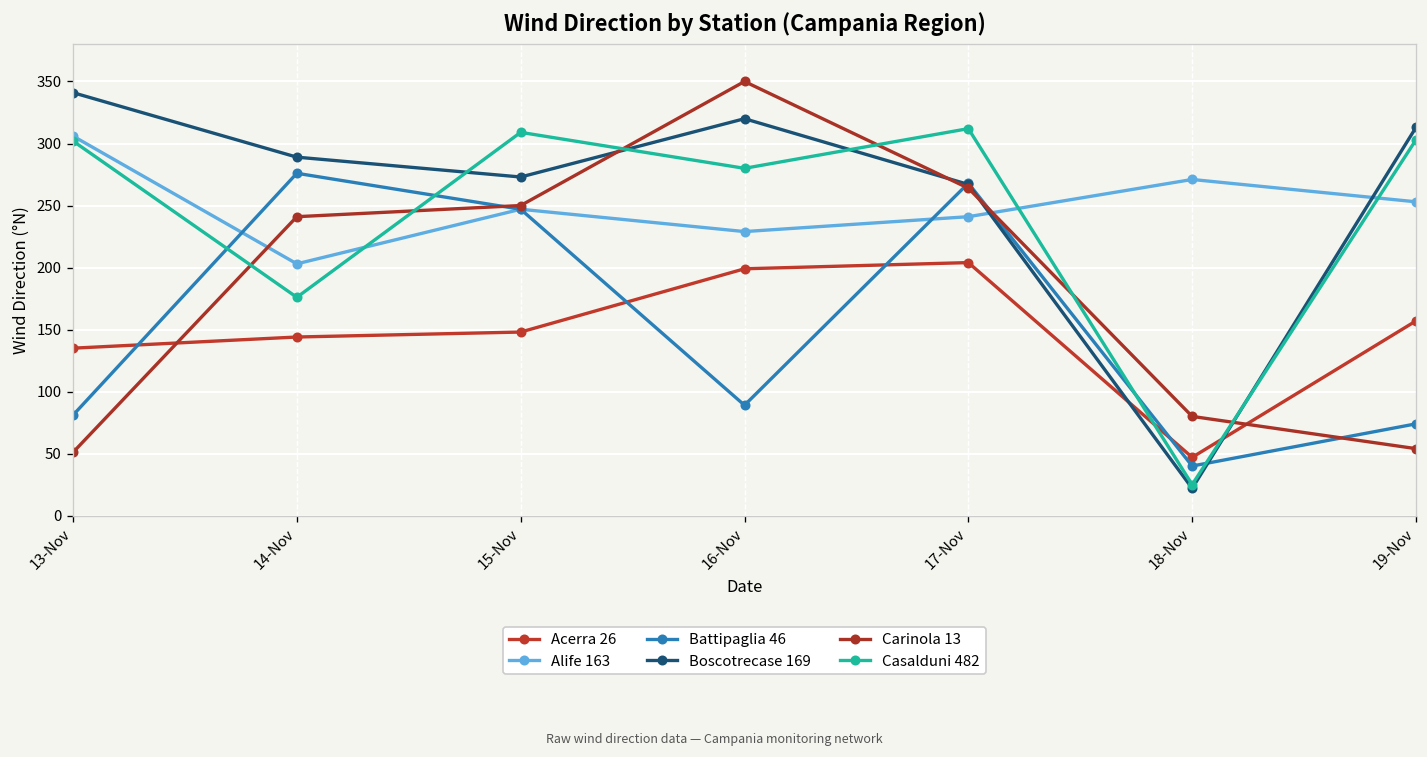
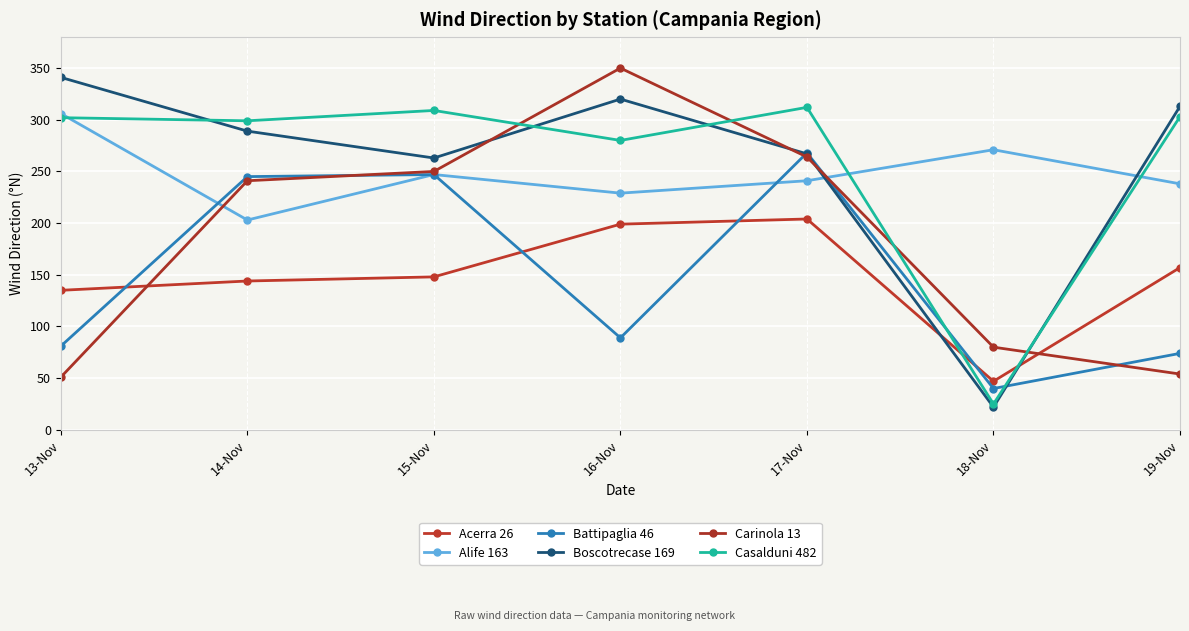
  {
    "Alife 163": {
      "13-Nov": 306,
      "14-Nov": 203,
      "16-Nov": 229,
      "17-Nov": 241,
      "18-Nov": 271,
-     "19-Nov": 253
+     "19-Nov": 238
    },
    "Battipaglia 46": {
      "13-Nov": 81,
-     "14-Nov": 276,
+     "14-Nov": 245,
      "16-Nov": 89,
      "18-Nov": 40,
      "19-Nov": 74
    },
    "Boscotrecase 169": {
      "13-Nov": 341,
      "14-Nov": 289,
-     "15-Nov": 273,
+     "15-Nov": 263,
      "16-Nov": 320,
      "18-Nov": 22,
      "19-Nov": 313
    },
    "Casalduni 482": {
      "13-Nov": 302,
-     "14-Nov": 176,
+     "14-Nov": 299,
      "15-Nov": 309,
      "16-Nov": 280,
      "17-Nov": 312,
      "18-Nov": 25,
      "19-Nov": 303
    }
  }
